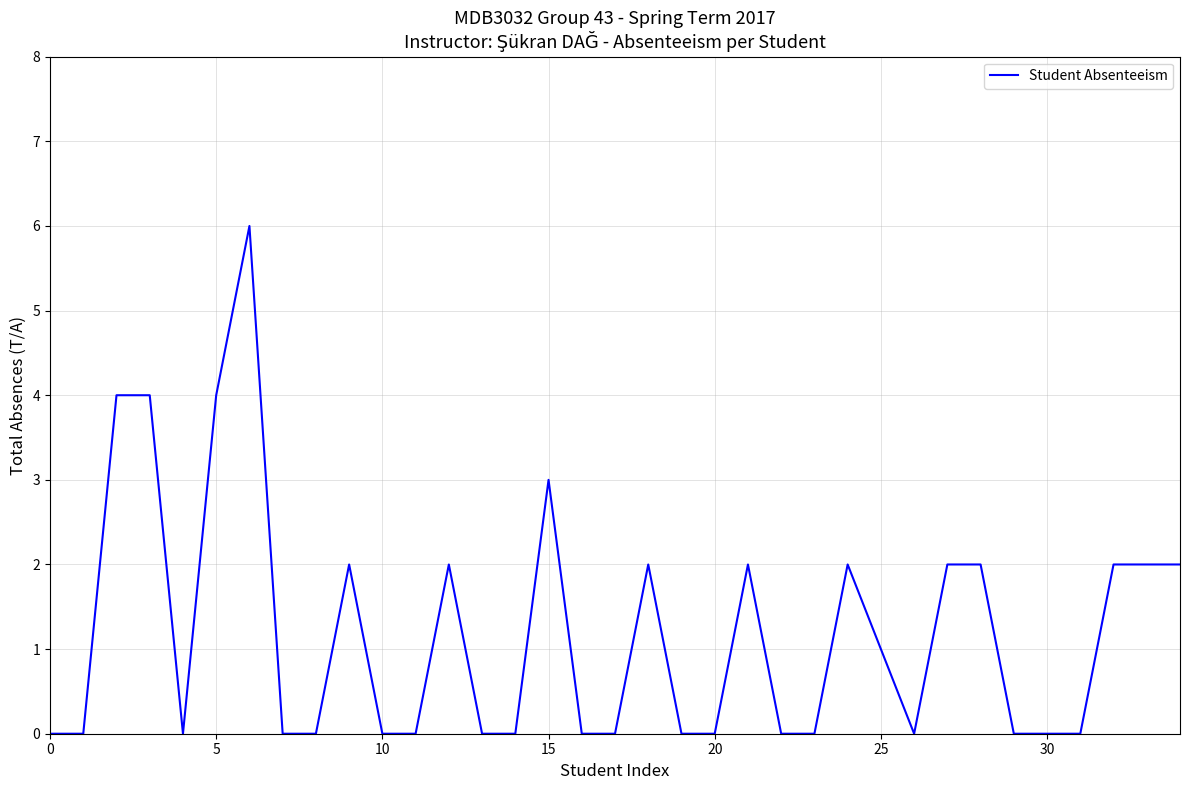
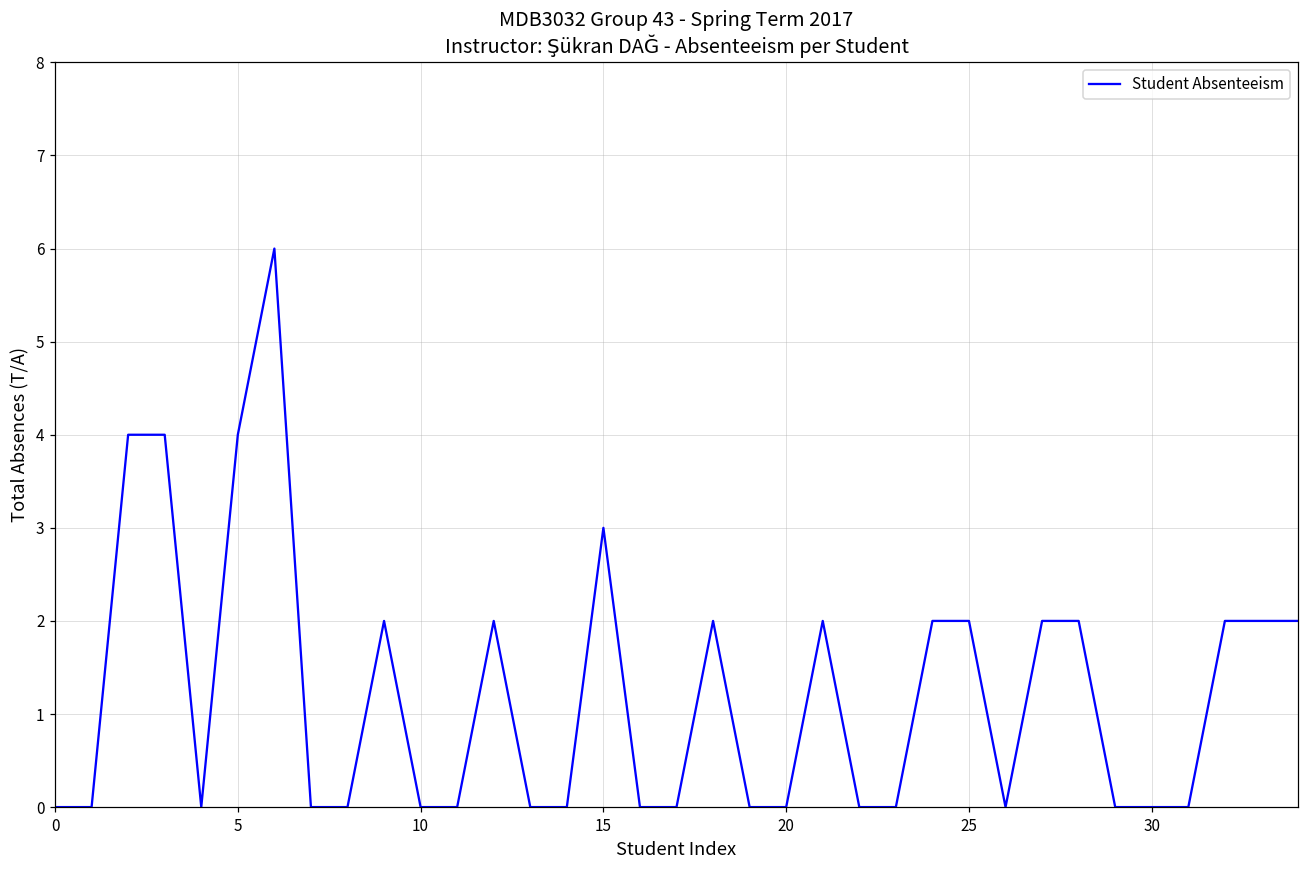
  {
    "0": 0,
    "5": 4,
    "10": 0,
    "15": 3,
    "20": 0,
-   "25": 1,
+   "25": 2,
    "30": 0
  }
